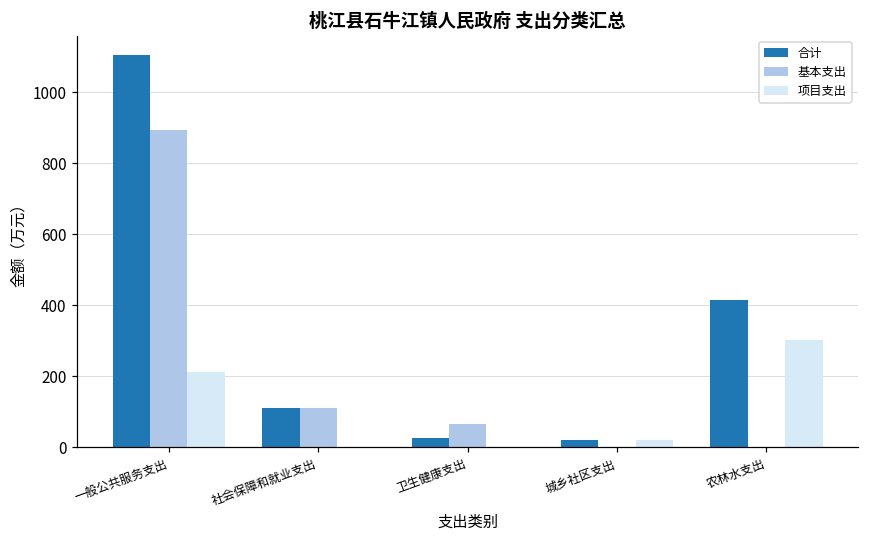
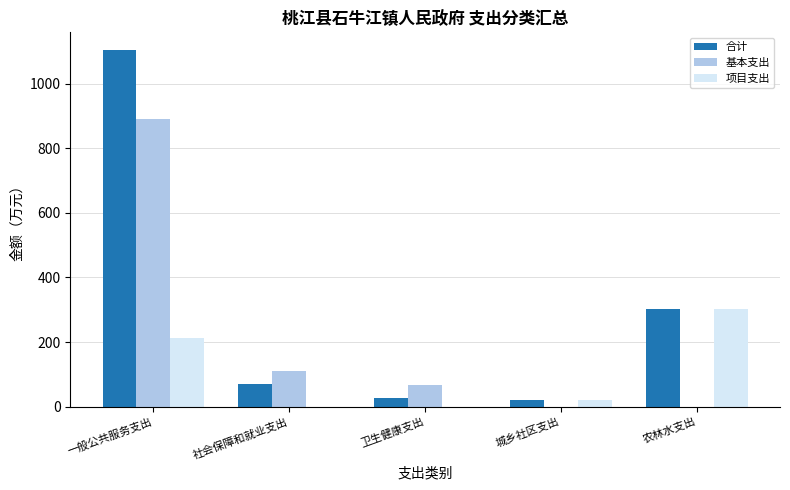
  {
    "合计": {
      "一般公共服务支出": 1100,
-     "社会保障和就业支出": 110,
+     "社会保障和就业支出": 70,
      "卫生健康支出": 30,
      "城乡社区支出": 20,
-     "农林水支出": 420
+     "农林水支出": 300
    }
  }
